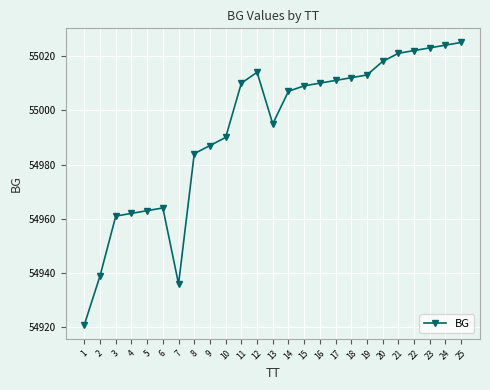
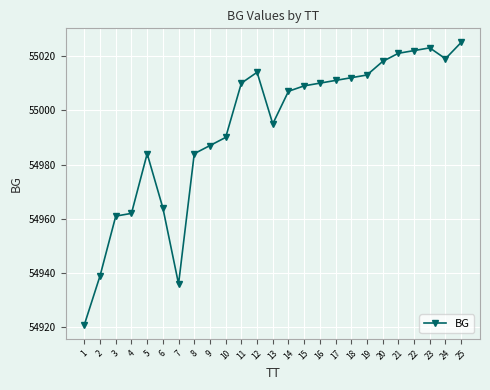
  {
    "1": 54921,
    "2": 54939,
    "3": 54961,
    "4": 54962,
-   "5": 54963,
+   "5": 54984,
    "6": 54964,
    "7": 54936,
    "8": 54984,
    "9": 54987,
    "10": 54990,
    "11": 55010,
    "12": 55014,
    "13": 54995,
    "14": 55007,
    "15": 55009,
    "16": 55010,
    "17": 55011,
    "18": 55012,
    "19": 55013,
    "20": 55018,
    "21": 55021,
    "22": 55022,
    "23": 55023,
-   "24": 55024,
+   "24": 55019,
    "25": 55025
  }
